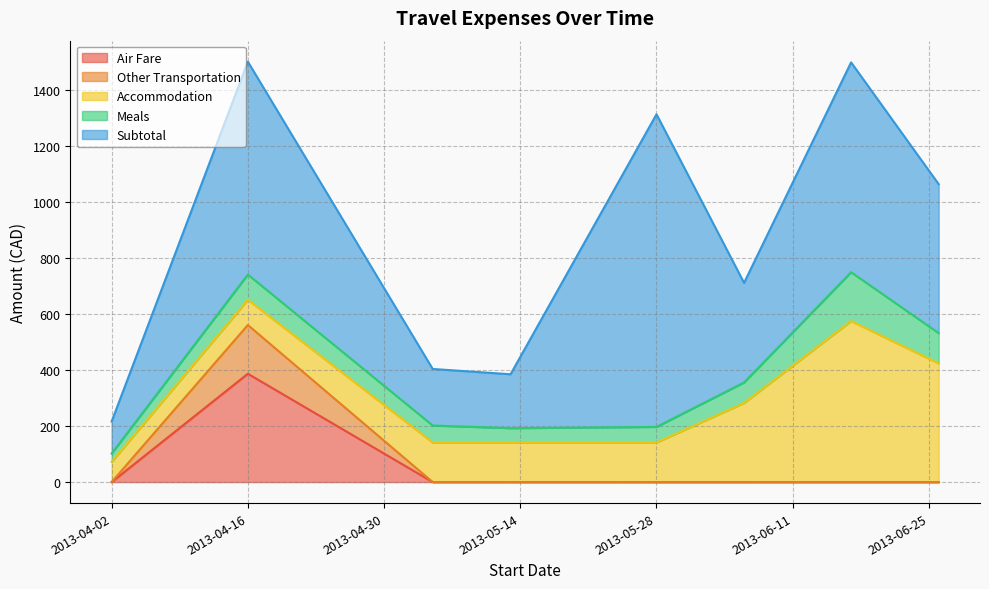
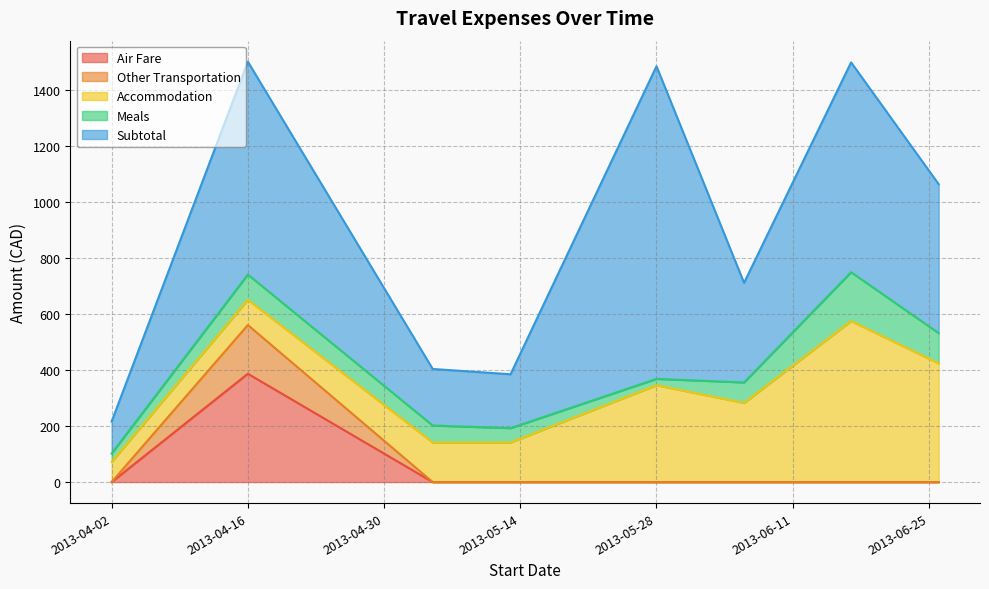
  {
    "Accommodation": {
      "2013-04-02": 70,
      "2013-04-16": 90,
-     "2013-05-28": 140
+     "2013-05-28": 350
    },
    "Meals": {
      "2013-04-02": 30,
      "2013-04-16": 90,
-     "2013-05-28": 60
+     "2013-05-28": 20
    },
    "Subtotal": {
      "2013-04-02": 110,
      "2013-04-16": 760,
      "2013-05-28": 1120
    }
  }
